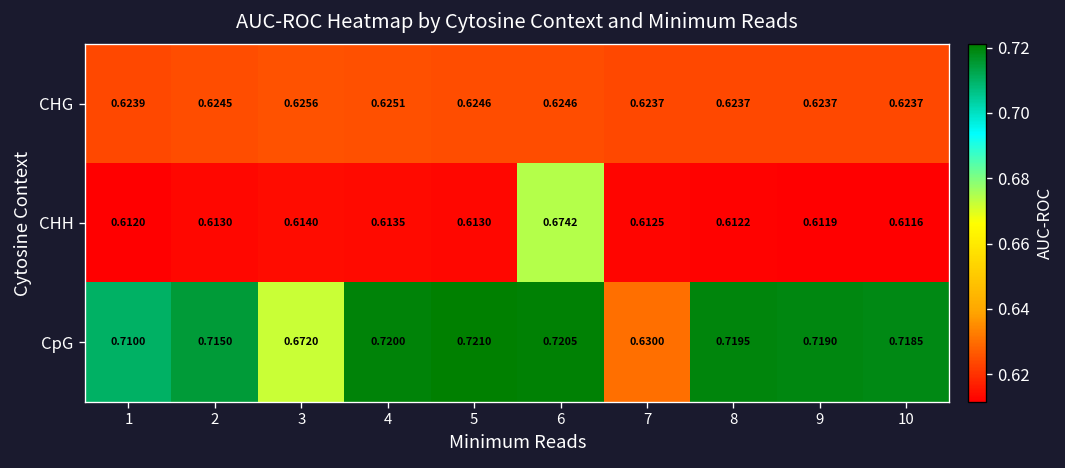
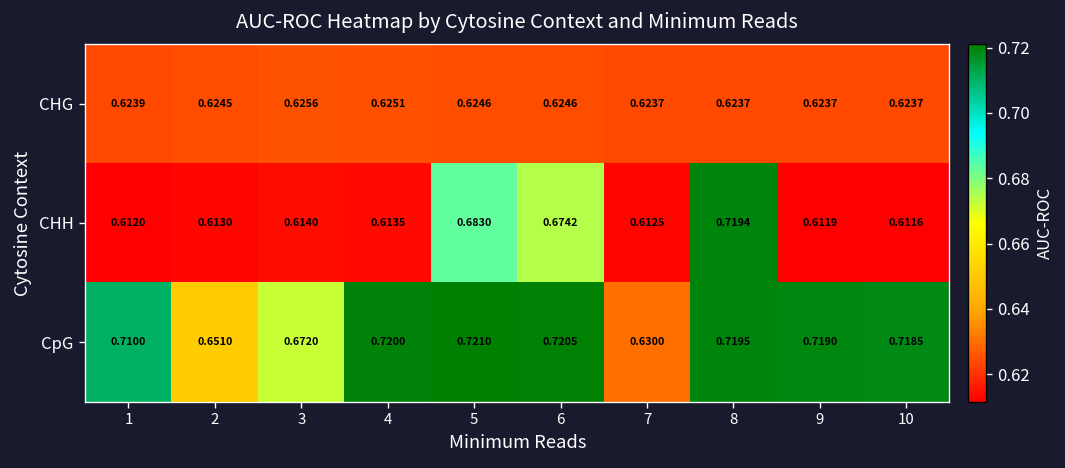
  {
    "CHG": {
      "1": 0.6239,
      "2": 0.6245,
      "3": 0.6256,
      "4": 0.6251,
      "5": 0.6246,
      "6": 0.6246,
      "7": 0.6237,
      "8": 0.6237,
      "9": 0.6237,
      "10": 0.6237
    },
    "CHH": {
      "1": 0.6120,
      "2": 0.6130,
      "3": 0.6140,
      "4": 0.6135,
-     "5": 0.6130,
+     "5": 0.6830,
      "6": 0.6742,
      "7": 0.6125,
-     "8": 0.6122,
+     "8": 0.7194,
      "9": 0.6119,
      "10": 0.6116
    },
    "CpG": {
      "1": 0.7100,
-     "2": 0.7150,
+     "2": 0.6510,
      "3": 0.6720,
      "4": 0.7200,
      "5": 0.7210,
      "6": 0.7205,
      "7": 0.6300,
      "8": 0.7195,
      "9": 0.7190,
      "10": 0.7185
    }
  }
